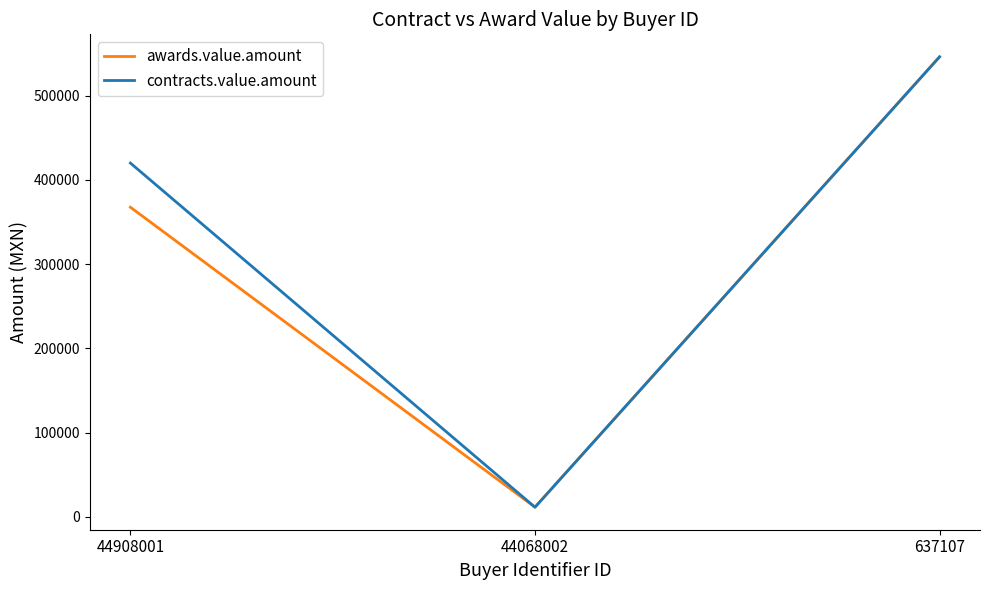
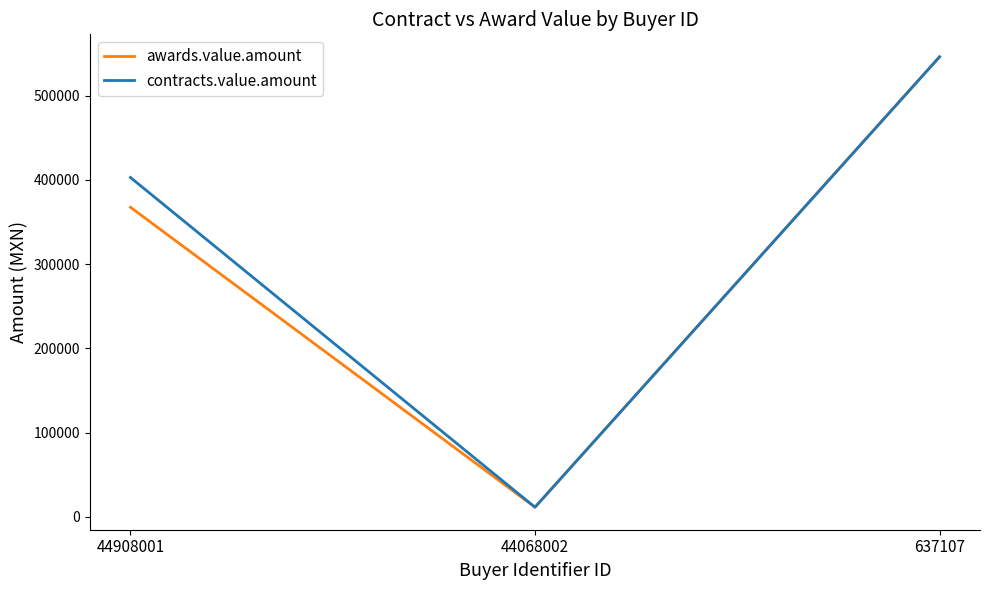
  {
    "awards.value.amount": {
      "44908001": 370000
    },
    "contracts.value.amount": {
-     "44908001": 420000
+     "44908001": 400000
    }
  }
